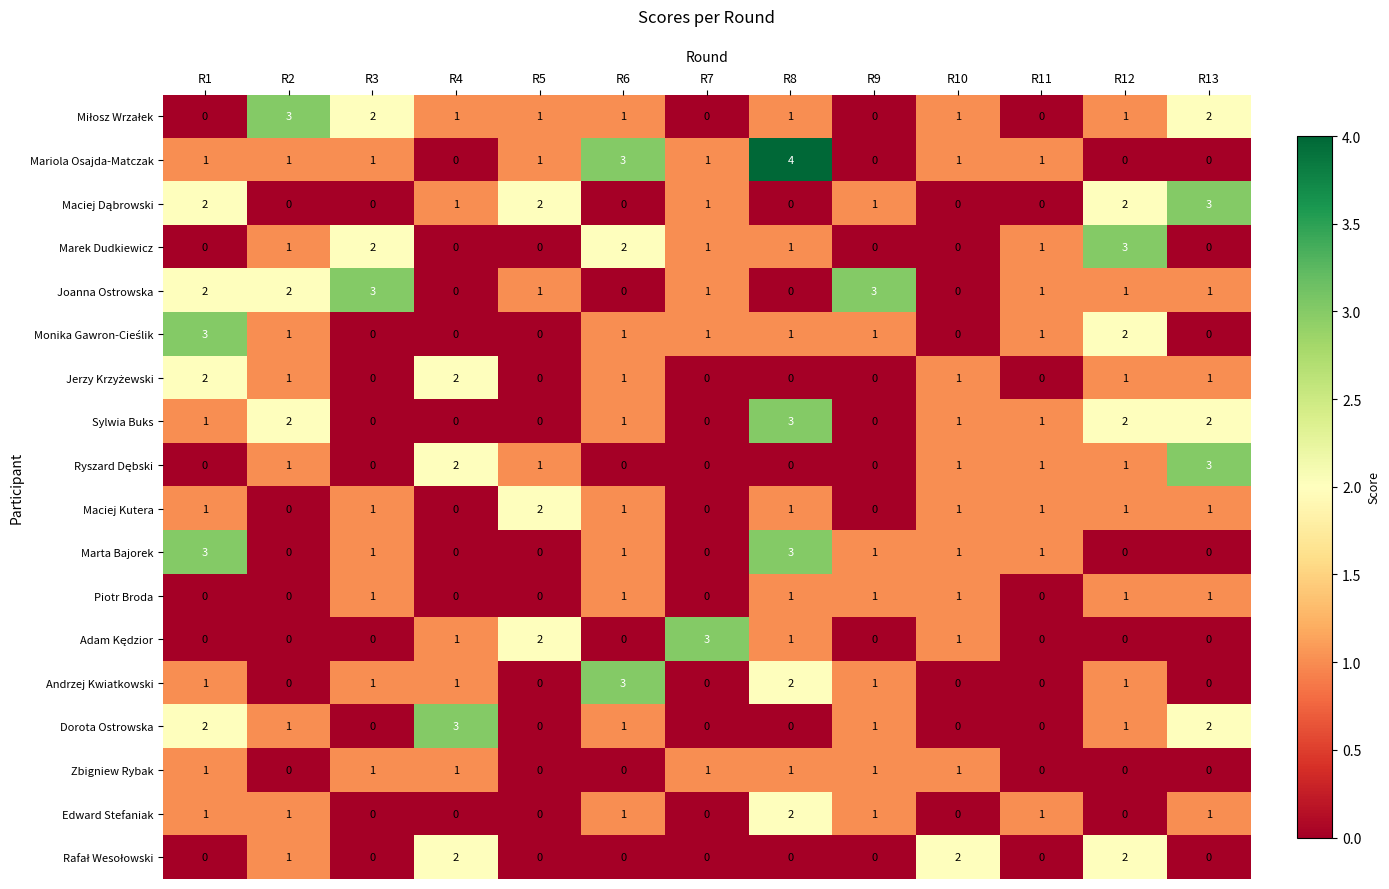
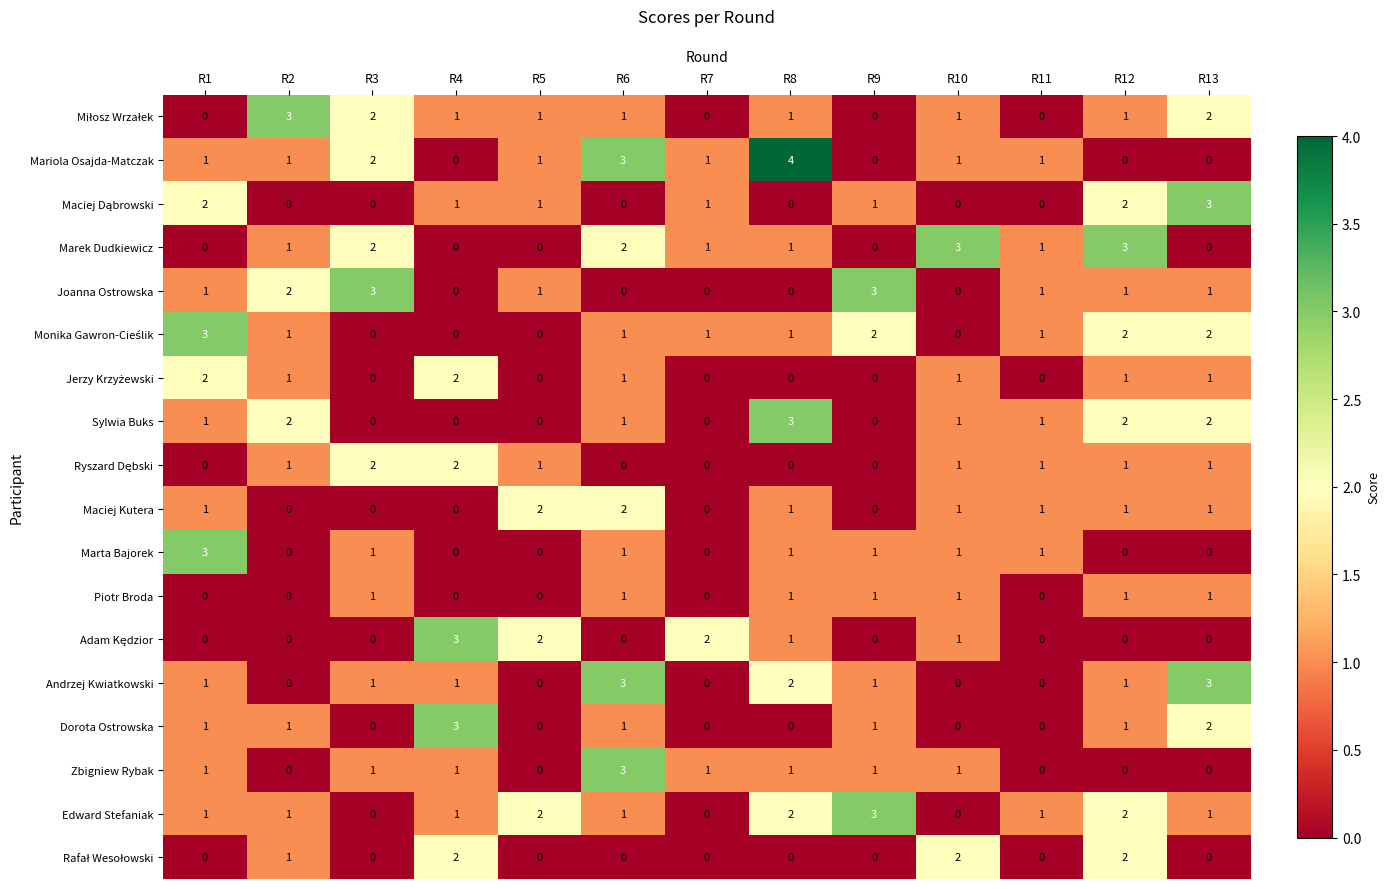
  {
    "Mariola Osajda-Matczak": {
      "R1": 1,
      "R2": 1,
-     "R3": 1,
+     "R3": 2,
      "R4": 0,
      "R5": 1,
      "R6": 3,
      "R7": 1,
      "R8": 4,
      "R9": 0,
      "R10": 1,
      "R11": 1,
      "R12": 0,
      "R13": 0
    },
    "Maciej Dąbrowski": {
      "R1": 2,
      "R2": 0,
      "R3": 0,
      "R4": 1,
-     "R5": 2,
+     "R5": 1,
      "R6": 0,
      "R7": 1,
      "R8": 0,
      "R9": 1,
      "R10": 0,
      "R11": 0,
      "R12": 2,
      "R13": 3
    },
    "Marek Dudkiewicz": {
      "R1": 0,
      "R2": 1,
      "R3": 2,
      "R4": 0,
      "R5": 0,
      "R6": 2,
      "R7": 1,
      "R8": 1,
      "R9": 0,
-     "R10": 0,
+     "R10": 3,
      "R11": 1,
      "R12": 3,
      "R13": 0
    },
    "Joanna Ostrowska": {
-     "R1": 2,
+     "R1": 1,
      "R2": 2,
      "R3": 3,
      "R4": 0,
      "R5": 1,
      "R6": 0,
-     "R7": 1,
+     "R7": 0,
      "R8": 0,
      "R9": 3,
      "R10": 0,
      "R11": 1,
      "R12": 1,
      "R13": 1
    },
    "Monika Gawron-Cieślik": {
      "R1": 3,
      "R2": 1,
      "R3": 0,
      "R4": 0,
      "R5": 0,
      "R6": 1,
      "R7": 1,
      "R8": 1,
-     "R9": 1,
+     "R9": 2,
      "R10": 0,
      "R11": 1,
      "R12": 2,
-     "R13": 0
+     "R13": 2
    },
    "Ryszard Dębski": {
      "R1": 0,
      "R2": 1,
-     "R3": 0,
+     "R3": 2,
      "R4": 2,
      "R5": 1,
      "R6": 0,
      "R7": 0,
      "R8": 0,
      "R9": 0,
      "R10": 1,
      "R11": 1,
      "R12": 1,
-     "R13": 3
+     "R13": 1
    },
    "Maciej Kutera": {
      "R1": 1,
      "R2": 0,
-     "R3": 1,
+     "R3": 0,
      "R4": 0,
      "R5": 2,
-     "R6": 1,
+     "R6": 2,
      "R7": 0,
      "R8": 1,
      "R9": 0,
      "R10": 1,
      "R11": 1,
      "R12": 1,
      "R13": 1
    },
    "Marta Bajorek": {
      "R1": 3,
      "R2": 0,
      "R3": 1,
      "R4": 0,
      "R5": 0,
      "R6": 1,
      "R7": 0,
-     "R8": 3,
+     "R8": 1,
      "R9": 1,
      "R10": 1,
      "R11": 1,
      "R12": 0,
      "R13": 0
    },
    "Adam Kędzior": {
      "R1": 0,
      "R2": 0,
      "R3": 0,
-     "R4": 1,
+     "R4": 3,
      "R5": 2,
      "R6": 0,
-     "R7": 3,
+     "R7": 2,
      "R8": 1,
      "R9": 0,
      "R10": 1,
      "R11": 0,
      "R12": 0,
      "R13": 0
    },
    "Andrzej Kwiatkowski": {
      "R1": 1,
      "R2": 0,
      "R3": 1,
      "R4": 1,
      "R5": 0,
      "R6": 3,
      "R7": 0,
      "R8": 2,
      "R9": 1,
      "R10": 0,
      "R11": 0,
      "R12": 1,
-     "R13": 0
+     "R13": 3
    },
    "Dorota Ostrowska": {
-     "R1": 2,
+     "R1": 1,
      "R2": 1,
      "R3": 0,
      "R4": 3,
      "R5": 0,
      "R6": 1,
      "R7": 0,
      "R8": 0,
      "R9": 1,
      "R10": 0,
      "R11": 0,
      "R12": 1,
      "R13": 2
    },
    "Zbigniew Rybak": {
      "R1": 1,
      "R2": 0,
      "R3": 1,
      "R4": 1,
      "R5": 0,
-     "R6": 0,
+     "R6": 3,
      "R7": 1,
      "R8": 1,
      "R9": 1,
      "R10": 1,
      "R11": 0,
      "R12": 0,
      "R13": 0
    },
    "Edward Stefaniak": {
      "R1": 1,
      "R2": 1,
      "R3": 0,
-     "R4": 0,
-     "R5": 0,
+     "R4": 1,
+     "R5": 2,
      "R6": 1,
      "R7": 0,
      "R8": 2,
-     "R9": 1,
+     "R9": 3,
      "R10": 0,
      "R11": 1,
-     "R12": 0,
+     "R12": 2,
      "R13": 1
    }
  }
